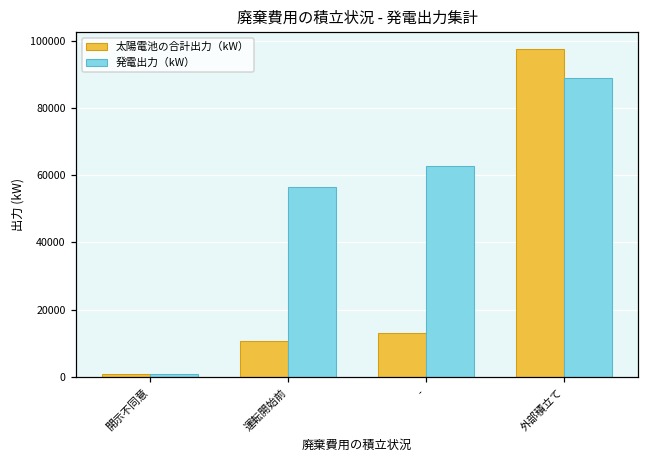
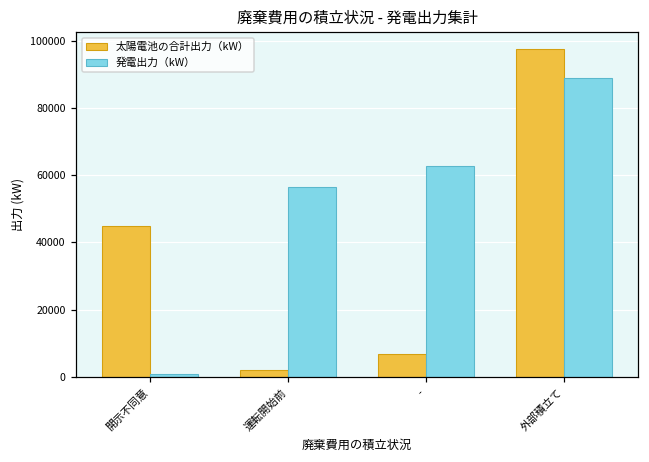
  {
    "太陽電池の合計出力（kW）": {
-     "開示不同意": 1000,
-     "運転開始前": 11000,
-     "-": 13000,
+     "開示不同意": 45000,
+     "運転開始前": 2000,
+     "-": 7000,
      "外部積立て": 98000
    },
    "発電出力（kW）": {
      "運転開始前": 57000,
      "-": 63000,
      "外部積立て": 89000
    }
  }
